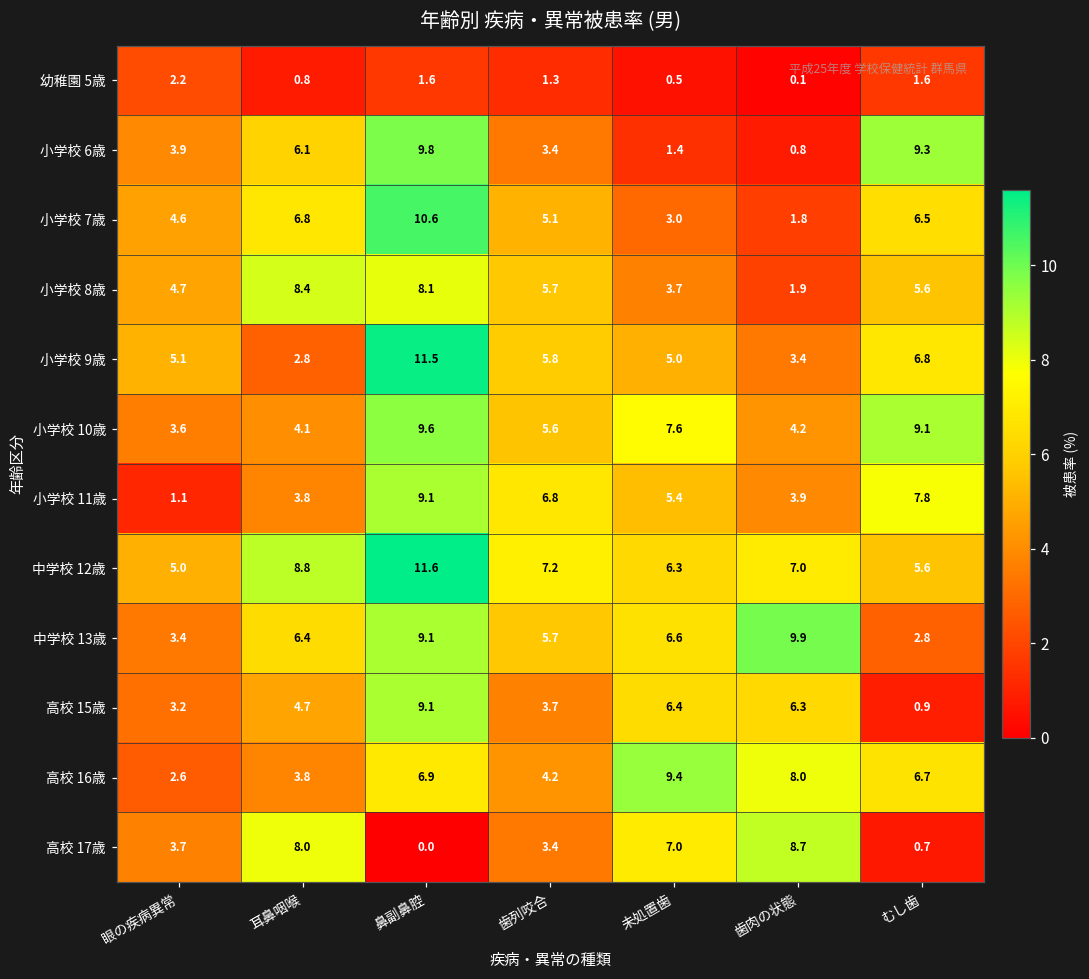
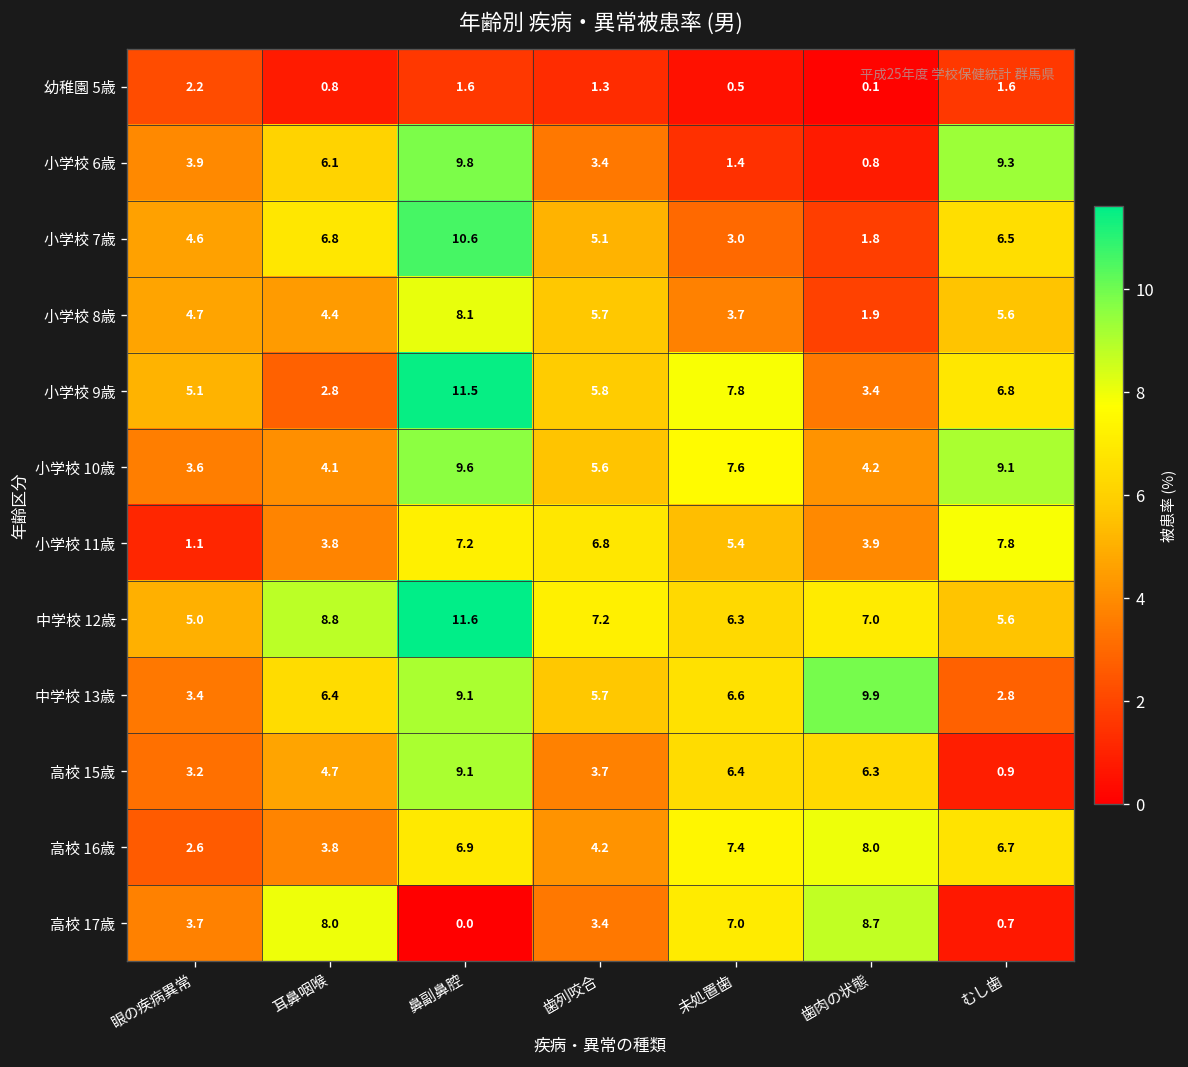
  {
    "幼稚園 5歳": {
      "眼の疾病異常": 2.2,
      "耳鼻咽喉": 0.8,
      "鼻副鼻腔": 1.6,
      "歯列咬合": 1.3,
      "未処置歯": 0.5,
      "歯肉の状態": 0.1
    },
    "小学校 6歳": {
      "眼の疾病異常": 3.9,
      "耳鼻咽喉": 6.1,
      "鼻副鼻腔": 9.8,
      "歯列咬合": 3.4,
      "未処置歯": 1.4,
      "歯肉の状態": 0.8,
      "むし歯": 9.3
    },
    "小学校 7歳": {
      "眼の疾病異常": 4.6,
      "耳鼻咽喉": 6.8,
      "鼻副鼻腔": 10.6,
      "歯列咬合": 5.1,
      "未処置歯": 3.0,
      "歯肉の状態": 1.8,
      "むし歯": 6.5
    },
    "小学校 8歳": {
      "眼の疾病異常": 4.7,
-     "耳鼻咽喉": 8.4,
+     "耳鼻咽喉": 4.4,
      "鼻副鼻腔": 8.1,
      "歯列咬合": 5.7,
      "未処置歯": 3.7,
      "歯肉の状態": 1.9,
      "むし歯": 5.6
    },
    "小学校 9歳": {
      "眼の疾病異常": 5.1,
      "耳鼻咽喉": 2.8,
      "鼻副鼻腔": 11.5,
      "歯列咬合": 5.8,
-     "未処置歯": 5.0,
+     "未処置歯": 7.8,
      "歯肉の状態": 3.4,
      "むし歯": 6.8
    },
    "小学校 10歳": {
      "眼の疾病異常": 3.6,
      "耳鼻咽喉": 4.1,
      "鼻副鼻腔": 9.6,
      "歯列咬合": 5.6,
      "未処置歯": 7.6,
      "歯肉の状態": 4.2,
      "むし歯": 9.1
    },
    "小学校 11歳": {
      "眼の疾病異常": 1.1,
      "耳鼻咽喉": 3.8,
-     "鼻副鼻腔": 9.1,
+     "鼻副鼻腔": 7.2,
      "歯列咬合": 6.8,
      "未処置歯": 5.4,
      "歯肉の状態": 3.9,
      "むし歯": 7.8
    },
    "中学校 12歳": {
      "眼の疾病異常": 5.0,
      "耳鼻咽喉": 8.8,
      "鼻副鼻腔": 11.6,
      "歯列咬合": 7.2,
      "未処置歯": 6.3,
      "歯肉の状態": 7.0,
      "むし歯": 5.6
    },
    "中学校 13歳": {
      "眼の疾病異常": 3.4,
      "耳鼻咽喉": 6.4,
      "鼻副鼻腔": 9.1,
      "歯列咬合": 5.7,
      "未処置歯": 6.6,
      "歯肉の状態": 9.9,
      "むし歯": 2.8
    },
    "高校 15歳": {
      "眼の疾病異常": 3.2,
      "耳鼻咽喉": 4.7,
      "鼻副鼻腔": 9.1,
      "歯列咬合": 3.7,
      "未処置歯": 6.4,
      "歯肉の状態": 6.3,
      "むし歯": 0.9
    },
    "高校 16歳": {
      "眼の疾病異常": 2.6,
      "耳鼻咽喉": 3.8,
      "鼻副鼻腔": 6.9,
      "歯列咬合": 4.2,
-     "未処置歯": 9.4,
+     "未処置歯": 7.4,
      "歯肉の状態": 8.0,
      "むし歯": 6.7
    },
    "高校 17歳": {
      "眼の疾病異常": 3.7,
      "耳鼻咽喉": 8.0,
      "鼻副鼻腔": 0.0,
      "歯列咬合": 3.4,
      "未処置歯": 7.0,
      "歯肉の状態": 8.7,
      "むし歯": 0.7
    }
  }
